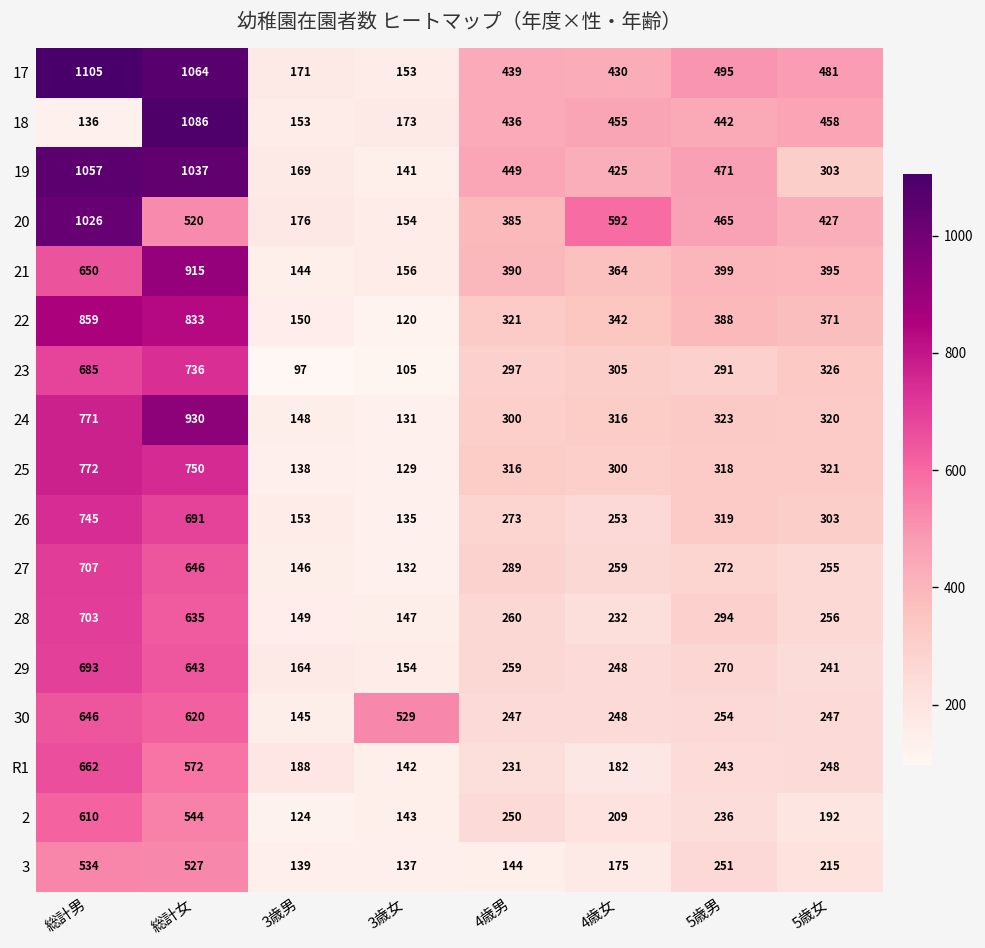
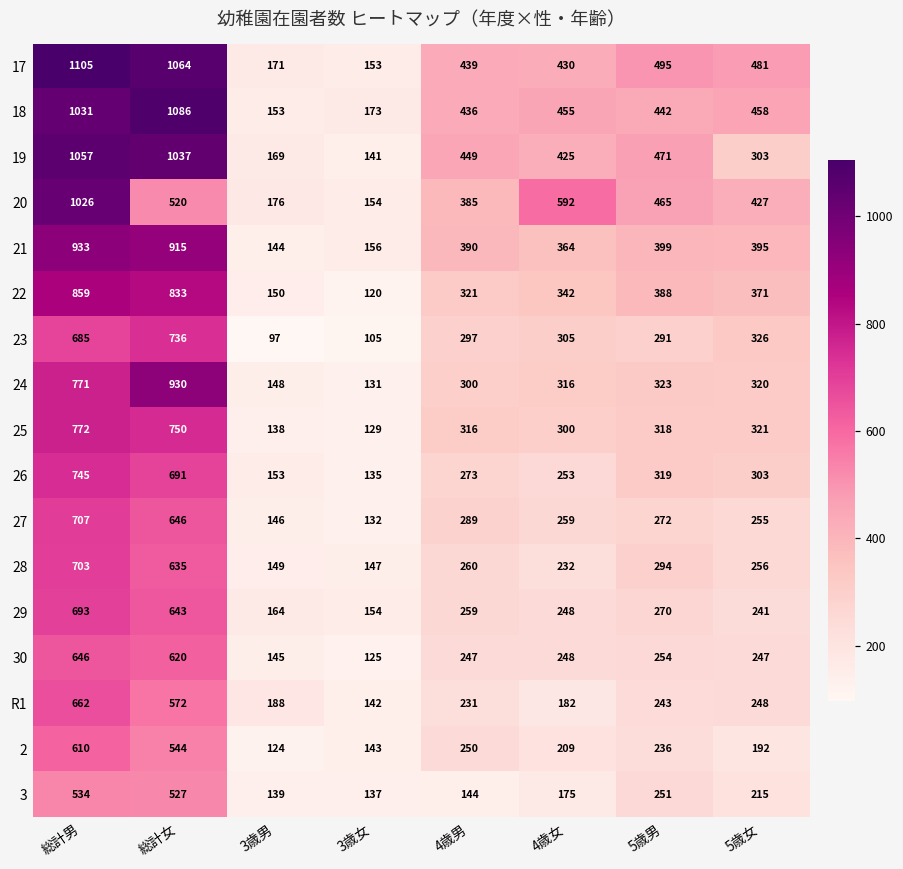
  {
    "17": {
      "総計男": 1105,
      "総計女": 1064,
      "3歳男": 171,
      "3歳女": 153,
      "4歳男": 439,
      "4歳女": 430,
      "5歳男": 495,
      "5歳女": 481
    },
    "18": {
-     "総計男": 136,
+     "総計男": 1031,
      "総計女": 1086,
      "3歳男": 153,
      "3歳女": 173,
      "4歳男": 436,
      "4歳女": 455,
      "5歳男": 442,
      "5歳女": 458
    },
    "19": {
      "総計男": 1057,
      "総計女": 1037,
      "3歳男": 169,
      "3歳女": 141,
      "4歳男": 449,
      "4歳女": 425,
      "5歳男": 471,
      "5歳女": 303
    },
    "20": {
      "総計男": 1026,
      "総計女": 520,
      "3歳男": 176,
      "3歳女": 154,
      "4歳男": 385,
      "4歳女": 592,
      "5歳男": 465,
      "5歳女": 427
    },
    "21": {
-     "総計男": 650,
+     "総計男": 933,
      "総計女": 915,
      "3歳男": 144,
      "3歳女": 156,
      "4歳男": 390,
      "4歳女": 364,
      "5歳男": 399,
      "5歳女": 395
    },
    "22": {
      "総計男": 859,
      "総計女": 833,
      "3歳男": 150,
      "3歳女": 120,
      "4歳男": 321,
      "4歳女": 342,
      "5歳男": 388,
      "5歳女": 371
    },
    "23": {
      "総計男": 685,
      "総計女": 736,
      "3歳男": 97,
      "3歳女": 105,
      "4歳男": 297,
      "4歳女": 305,
      "5歳男": 291,
      "5歳女": 326
    },
    "24": {
      "総計男": 771,
      "総計女": 930,
      "3歳男": 148,
      "3歳女": 131,
      "4歳男": 300,
      "4歳女": 316,
      "5歳男": 323,
      "5歳女": 320
    },
    "25": {
      "総計男": 772,
      "総計女": 750,
      "3歳男": 138,
      "3歳女": 129,
      "4歳男": 316,
      "4歳女": 300,
      "5歳男": 318,
      "5歳女": 321
    },
    "26": {
      "総計男": 745,
      "総計女": 691,
      "3歳男": 153,
      "3歳女": 135,
      "4歳男": 273,
      "4歳女": 253,
      "5歳男": 319,
      "5歳女": 303
    },
    "27": {
      "総計男": 707,
      "総計女": 646,
      "3歳男": 146,
      "3歳女": 132,
      "4歳男": 289,
      "4歳女": 259,
      "5歳男": 272,
      "5歳女": 255
    },
    "28": {
      "総計男": 703,
      "総計女": 635,
      "3歳男": 149,
      "3歳女": 147,
      "4歳男": 260,
      "4歳女": 232,
      "5歳男": 294,
      "5歳女": 256
    },
    "29": {
      "総計男": 693,
      "総計女": 643,
      "3歳男": 164,
      "3歳女": 154,
      "4歳男": 259,
      "4歳女": 248,
      "5歳男": 270,
      "5歳女": 241
    },
    "30": {
      "総計男": 646,
      "総計女": 620,
      "3歳男": 145,
-     "3歳女": 529,
+     "3歳女": 125,
      "4歳男": 247,
      "4歳女": 248,
      "5歳男": 254,
      "5歳女": 247
    },
    "R1": {
      "総計男": 662,
      "総計女": 572,
      "3歳男": 188,
      "3歳女": 142,
      "4歳男": 231,
      "4歳女": 182,
      "5歳男": 243,
      "5歳女": 248
    },
    "2": {
      "総計男": 610,
      "総計女": 544,
      "3歳男": 124,
      "3歳女": 143,
      "4歳男": 250,
      "4歳女": 209,
      "5歳男": 236,
      "5歳女": 192
    },
    "3": {
      "総計男": 534,
      "総計女": 527,
      "3歳男": 139,
      "3歳女": 137,
      "4歳男": 144,
      "4歳女": 175,
      "5歳男": 251,
      "5歳女": 215
    }
  }
